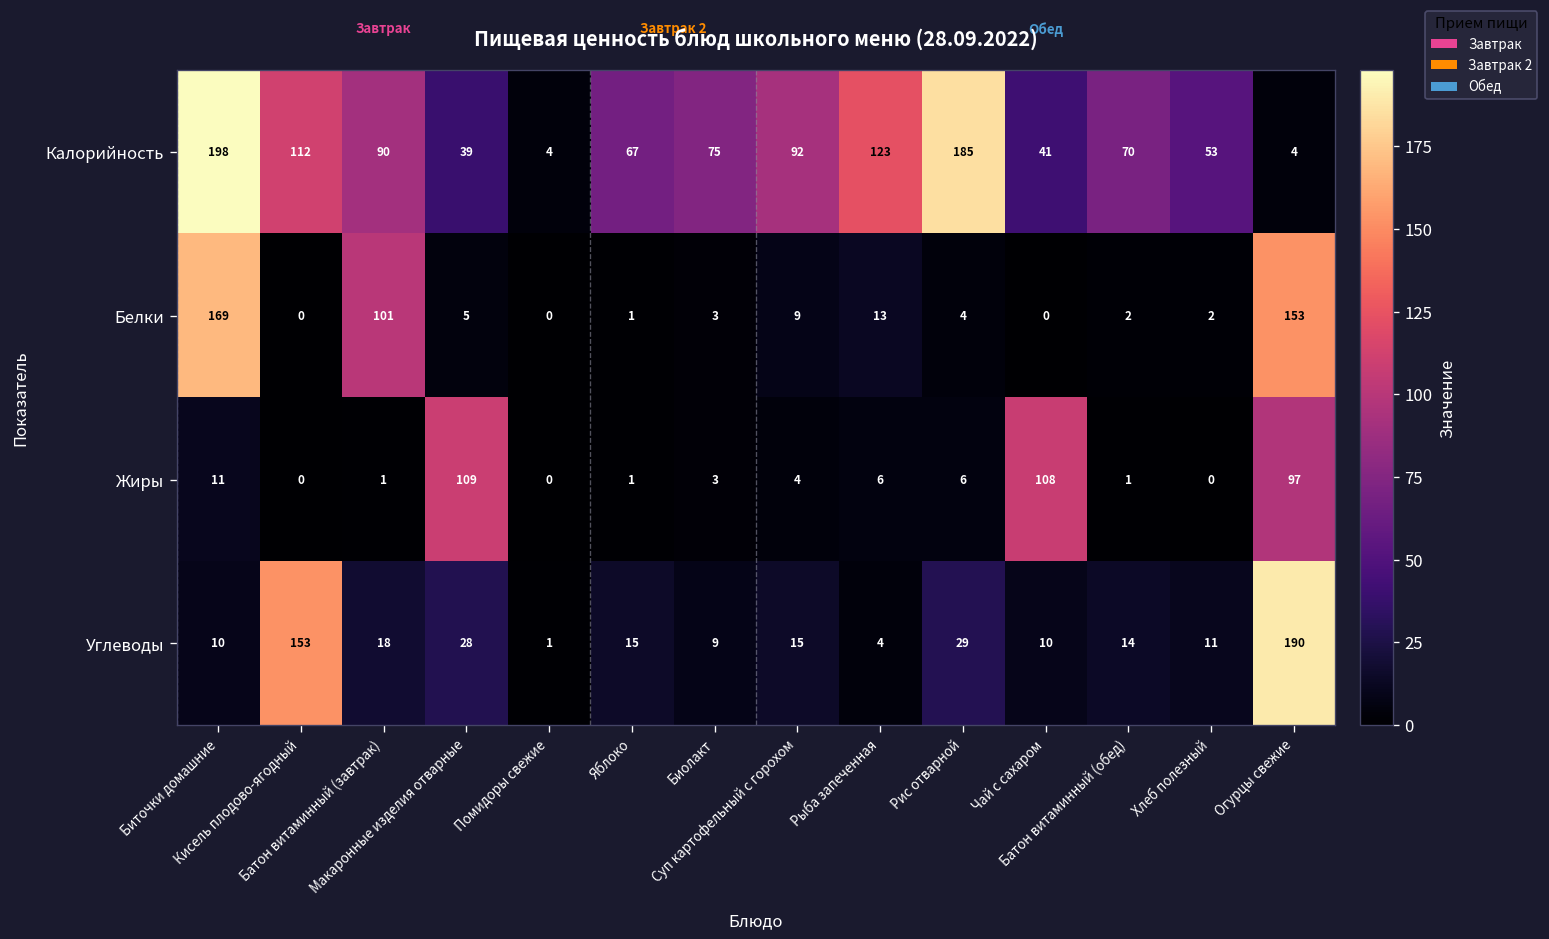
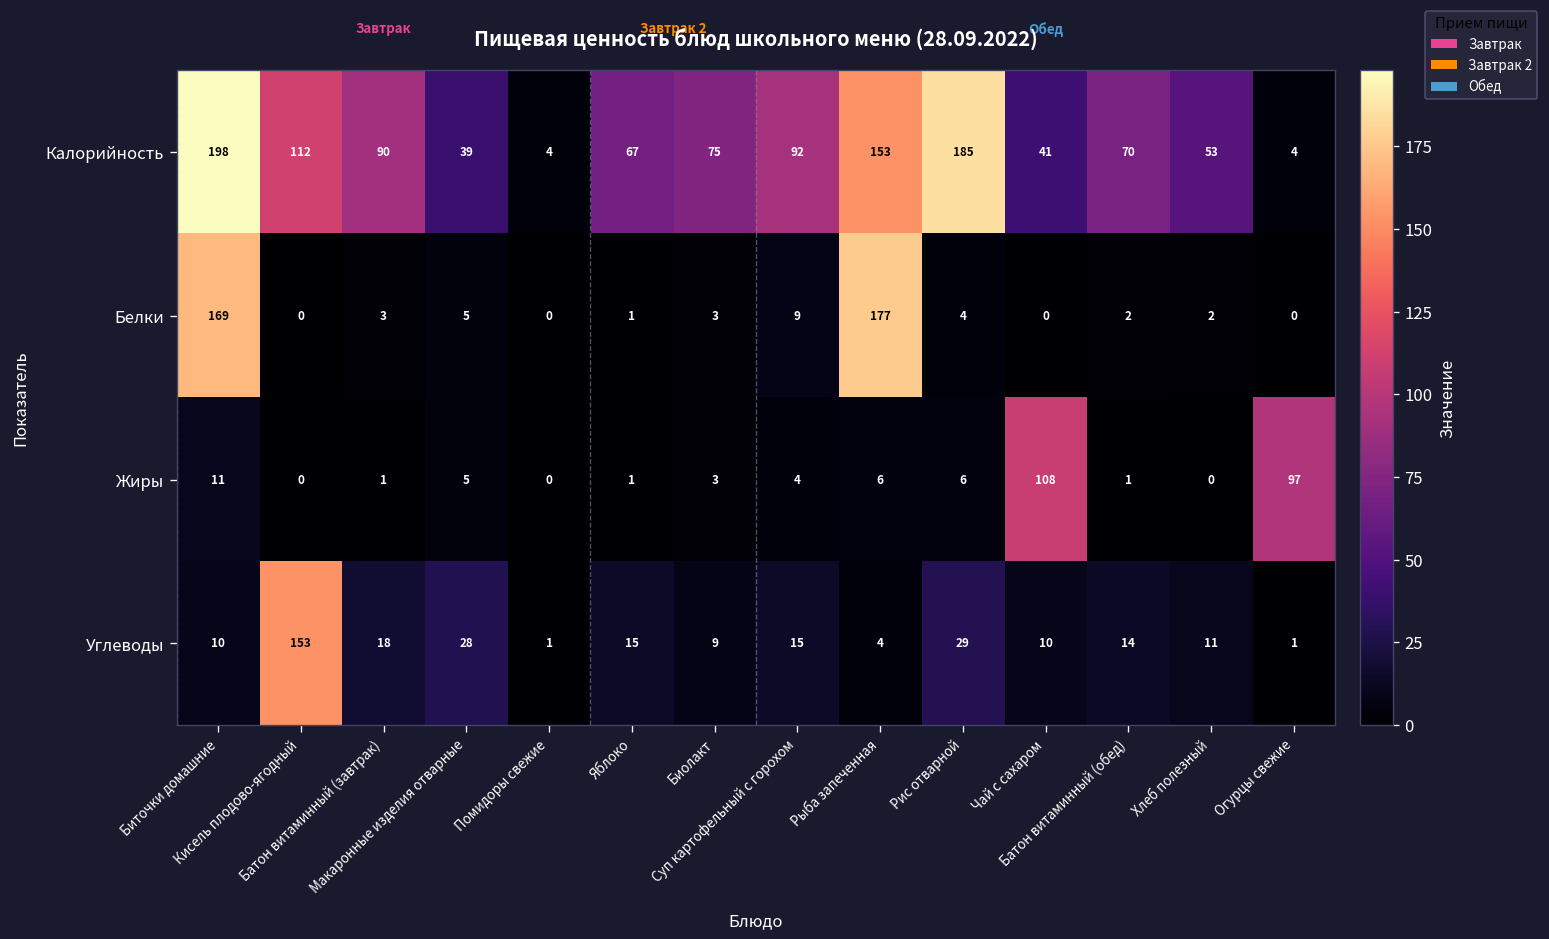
  {
    "Калорийность": {
      "Биточки домашние": 198,
      "Кисель плодово-ягодный": 112,
      "Батон витаминный (завтрак)": 90,
      "Макаронные изделия отварные": 39,
      "Помидоры свежие": 4,
      "Яблоко": 67,
      "Биолакт": 75,
      "Суп картофельный с горохом": 92,
-     "Рыба запеченная": 123,
+     "Рыба запеченная": 153,
      "Рис отварной": 185,
      "Чай с сахаром": 41,
      "Батон витаминный (обед)": 70,
      "Хлеб полезный": 53,
      "Огурцы свежие": 4
    },
    "Белки": {
      "Биточки домашние": 169,
      "Кисель плодово-ягодный": 0,
-     "Батон витаминный (завтрак)": 101,
+     "Батон витаминный (завтрак)": 3,
      "Макаронные изделия отварные": 5,
      "Помидоры свежие": 0,
      "Яблоко": 1,
      "Биолакт": 3,
      "Суп картофельный с горохом": 9,
-     "Рыба запеченная": 13,
+     "Рыба запеченная": 177,
      "Рис отварной": 4,
      "Чай с сахаром": 0,
      "Батон витаминный (обед)": 2,
      "Хлеб полезный": 2,
-     "Огурцы свежие": 153
+     "Огурцы свежие": 0
    },
    "Жиры": {
      "Биточки домашние": 11,
      "Кисель плодово-ягодный": 0,
      "Батон витаминный (завтрак)": 1,
-     "Макаронные изделия отварные": 109,
+     "Макаронные изделия отварные": 5,
      "Помидоры свежие": 0,
      "Яблоко": 1,
      "Биолакт": 3,
      "Суп картофельный с горохом": 4,
      "Рыба запеченная": 6,
      "Рис отварной": 6,
      "Чай с сахаром": 108,
      "Батон витаминный (обед)": 1,
      "Хлеб полезный": 0,
      "Огурцы свежие": 97
    },
    "Углеводы": {
      "Биточки домашние": 10,
      "Кисель плодово-ягодный": 153,
      "Батон витаминный (завтрак)": 18,
      "Макаронные изделия отварные": 28,
      "Помидоры свежие": 1,
      "Яблоко": 15,
      "Биолакт": 9,
      "Суп картофельный с горохом": 15,
      "Рыба запеченная": 4,
      "Рис отварной": 29,
      "Чай с сахаром": 10,
      "Батон витаминный (обед)": 14,
      "Хлеб полезный": 11,
-     "Огурцы свежие": 190
+     "Огурцы свежие": 1
    }
  }
